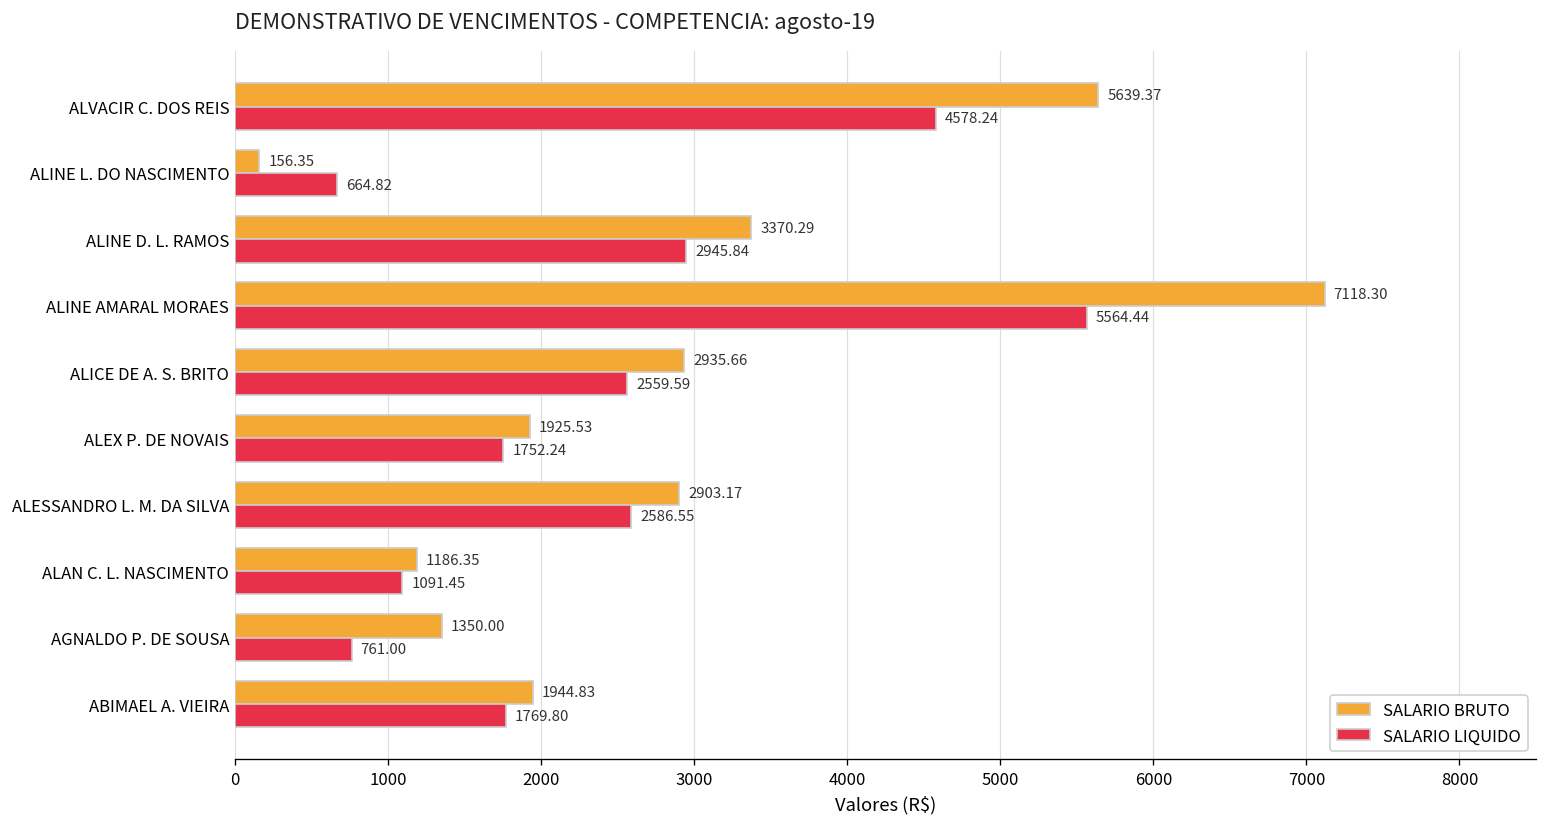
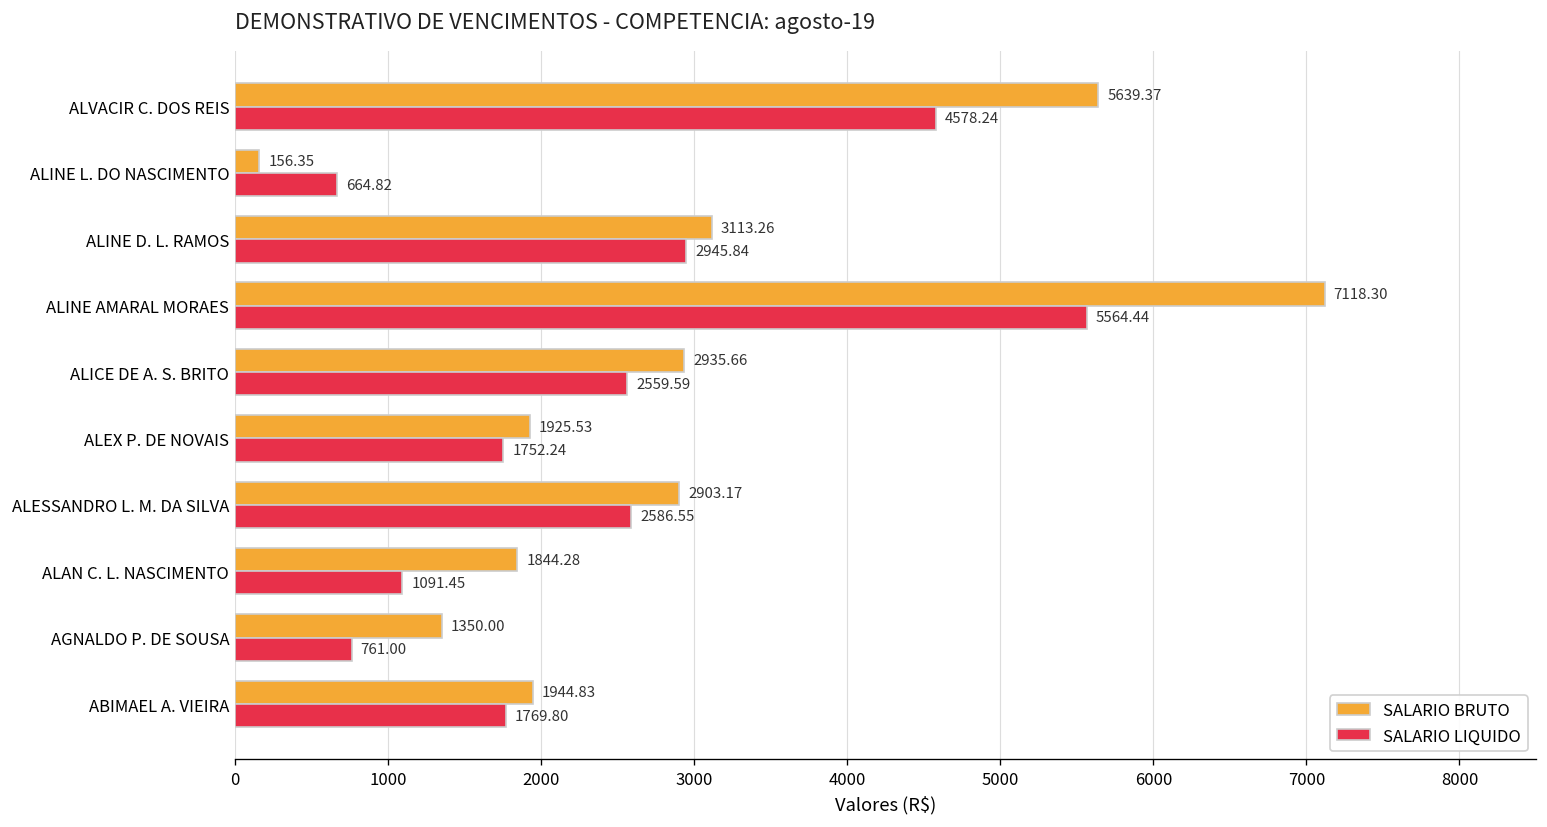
  {
    "SALARIO BRUTO": {
      "ALVACIR C. DOS REIS": 5639.37,
      "ALINE L. DO NASCIMENTO": 156.35,
-     "ALINE D. L. RAMOS": 3370.29,
+     "ALINE D. L. RAMOS": 3113.26,
      "ALINE AMARAL MORAES": 7118.30,
      "ALICE DE A. S. BRITO": 2935.66,
      "ALEX P. DE NOVAIS": 1925.53,
      "ALESSANDRO L. M. DA SILVA": 2903.17,
-     "ALAN C. L. NASCIMENTO": 1186.35,
+     "ALAN C. L. NASCIMENTO": 1844.28,
      "AGNALDO P. DE SOUSA": 1350.00,
      "ABIMAEL A. VIEIRA": 1944.83
    },
    "SALARIO LIQUIDO": {
      "ALVACIR C. DOS REIS": 4578.24,
      "ALINE L. DO NASCIMENTO": 664.82,
      "ALINE D. L. RAMOS": 2945.84,
      "ALINE AMARAL MORAES": 5564.44,
      "ALICE DE A. S. BRITO": 2559.59,
      "ALEX P. DE NOVAIS": 1752.24,
      "ALESSANDRO L. M. DA SILVA": 2586.55,
      "ALAN C. L. NASCIMENTO": 1091.45,
      "AGNALDO P. DE SOUSA": 761.00,
      "ABIMAEL A. VIEIRA": 1769.80
    }
  }
